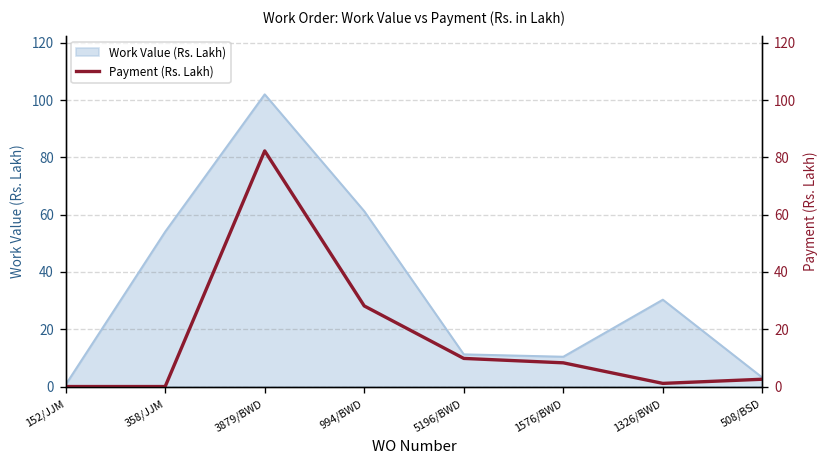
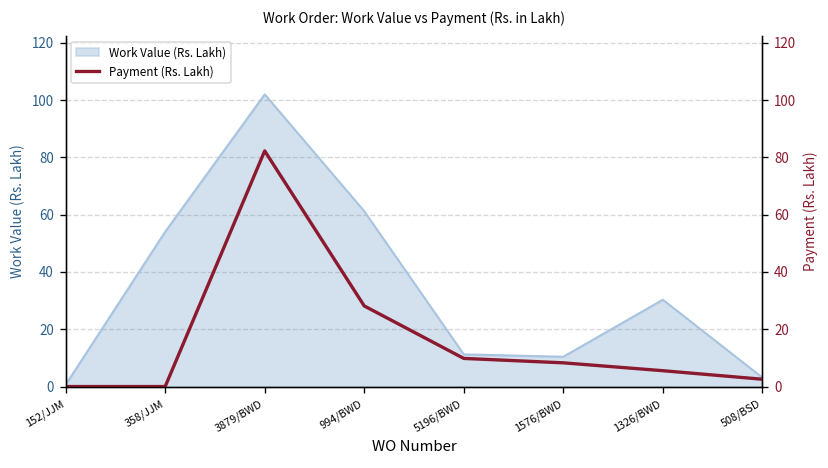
  {
    "Work Value (Rs. Lakh)": {
      "152/JJM": 1,
      "358/JJM": 54,
      "3879/BWD": 102,
      "994/BWD": 61,
      "5196/BWD": 11,
      "1576/BWD": 10,
      "1326/BWD": 30,
      "508/BSD": 3
    },
    "Payment (Rs. Lakh)": {
      "152/JJM": 0,
      "358/JJM": 0,
      "3879/BWD": 82,
      "994/BWD": 28,
      "5196/BWD": 10,
      "1576/BWD": 8,
-     "1326/BWD": 1,
+     "1326/BWD": 6,
      "508/BSD": 3
    }
  }
